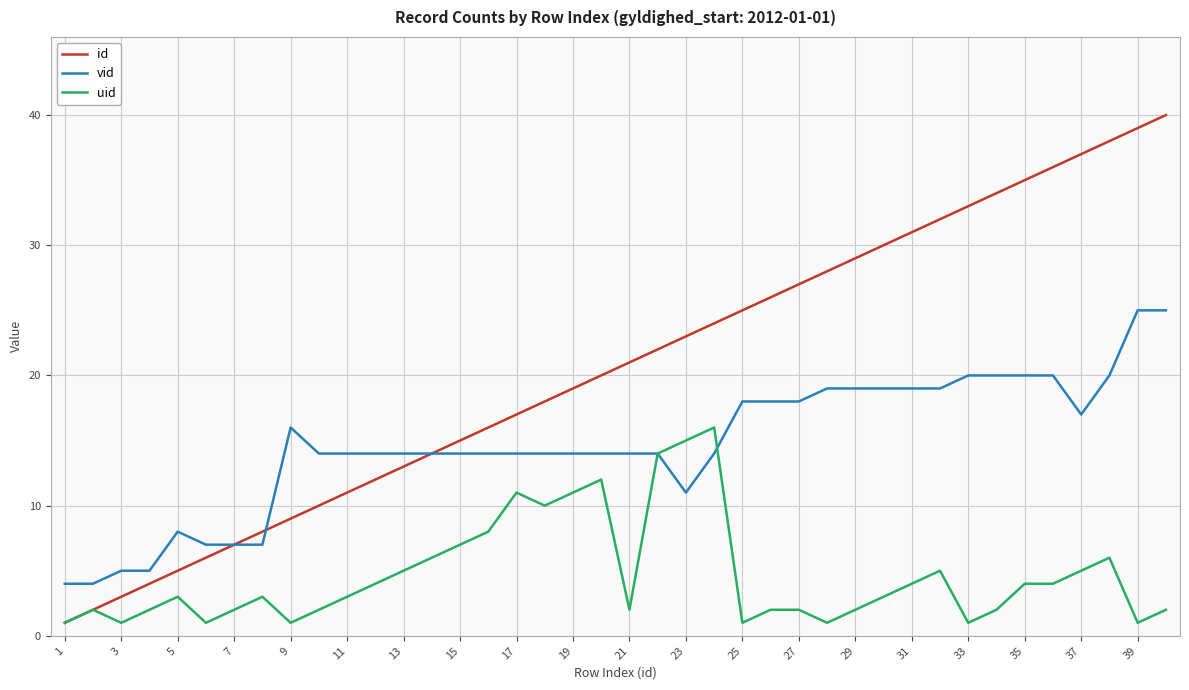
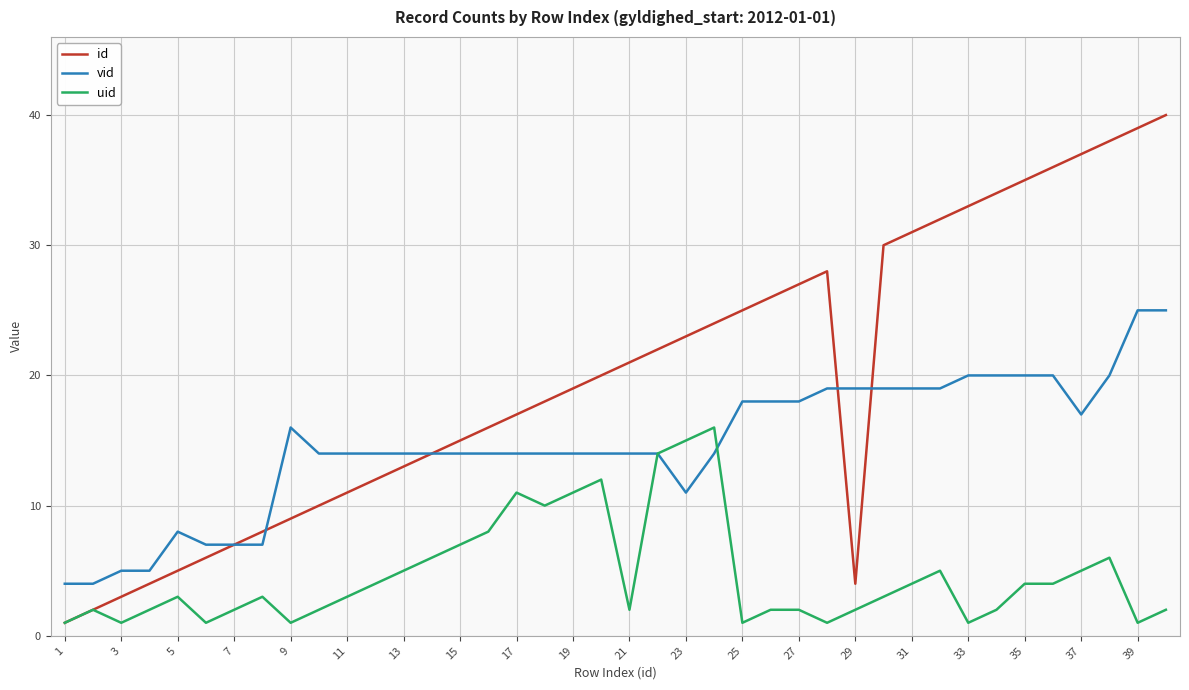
  {
    "id": {
      "3": 3,
      "5": 5,
      "9": 9,
      "11": 11,
      "13": 13,
      "15": 15,
      "17": 17,
      "19": 19,
      "21": 21,
      "23": 23,
      "25": 25,
      "27": 27,
-     "29": 29,
+     "29": 4,
      "31": 31,
      "33": 33,
      "35": 35,
      "37": 37,
      "39": 39
    },
    "vid": {
      "1": 4,
      "3": 5,
      "5": 8,
      "9": 16,
      "11": 14,
      "13": 14,
      "15": 14,
      "17": 14,
      "19": 14,
      "21": 14,
      "23": 11,
      "25": 18,
      "27": 18,
      "29": 19,
      "31": 19,
      "33": 20,
      "35": 20,
      "37": 17,
      "39": 25
    },
    "uid": {
      "3": 1,
      "5": 3,
      "7": 2,
      "9": 1,
      "11": 3,
      "13": 5,
      "15": 7,
      "17": 11,
      "19": 11,
      "21": 2,
      "23": 15,
      "25": 1,
      "27": 2,
      "29": 2,
      "31": 4,
      "33": 1,
      "35": 4,
      "37": 5,
      "39": 1
    }
  }
